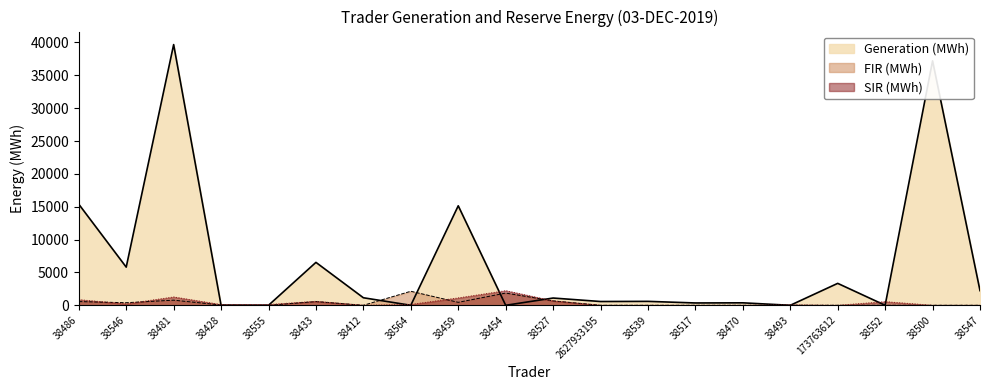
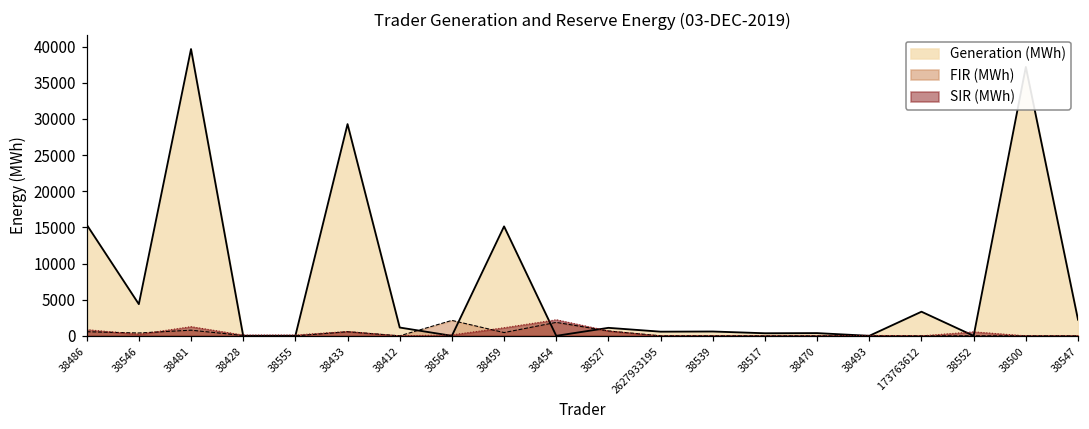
  {
    "Generation (MWh)": {
      "38486": 15000,
-     "38546": 6000,
+     "38546": 4000,
      "38481": 40000,
-     "38433": 7000,
+     "38433": 29000,
      "38412": 1000,
      "38459": 15000,
      "38454": 0,
      "38527": 1000,
      "2627933195": 1000,
      "38539": 1000,
      "173763612": 3000,
      "38547": 2000
    },
    "FIR (MWh)": {
      "38481": 1000,
      "38564": 2000,
      "38459": 0
    },
    "SIR (MWh)": {
      "38481": 1000,
      "38459": 1000,
      "38552": 1000
    }
  }
